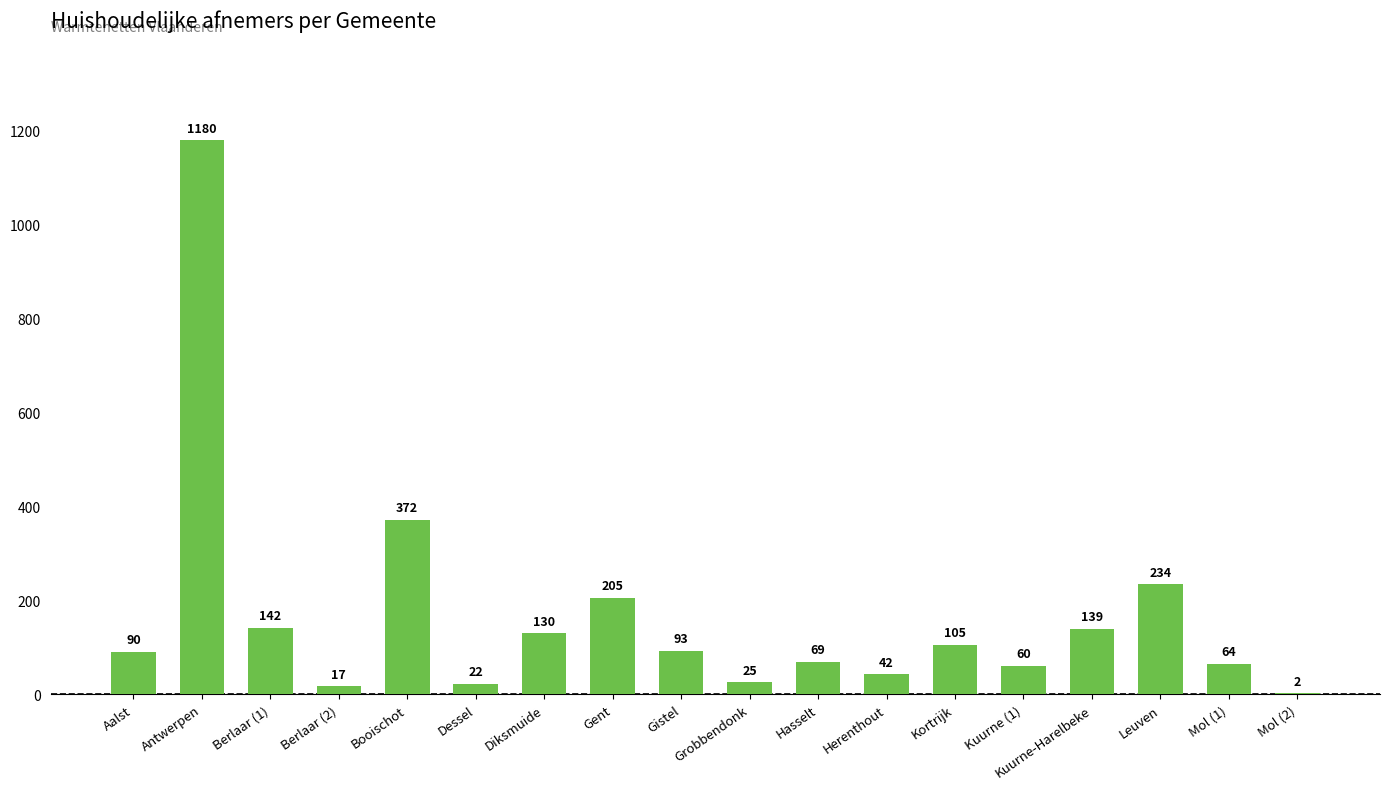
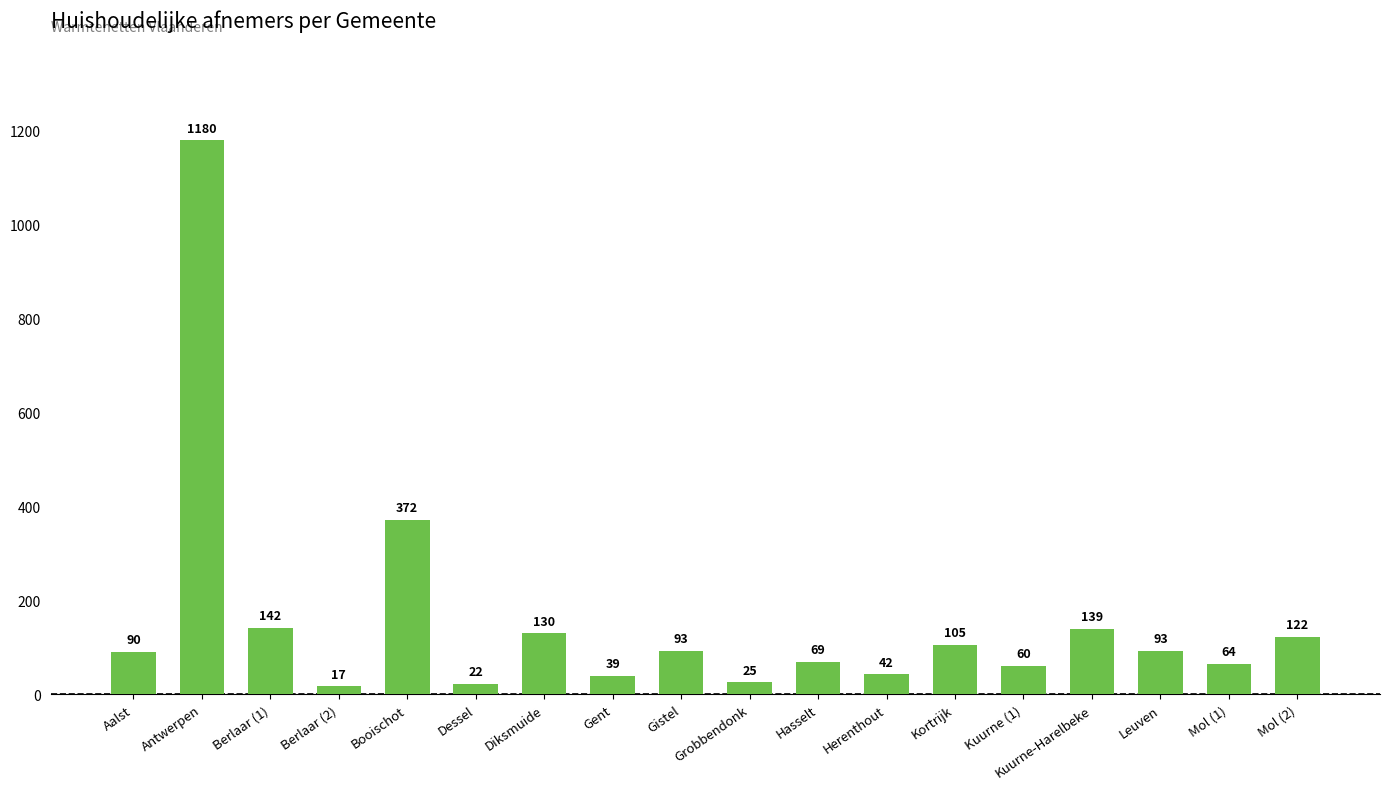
  {
    "Aalst": 90,
    "Antwerpen": 1180,
    "Berlaar (1)": 142,
    "Berlaar (2)": 17,
    "Booischot": 372,
    "Dessel": 22,
    "Diksmuide": 130,
-   "Gent": 205,
+   "Gent": 39,
    "Gistel": 93,
    "Grobbendonk": 25,
    "Hasselt": 69,
    "Herenthout": 42,
    "Kortrijk": 105,
    "Kuurne (1)": 60,
    "Kuurne-Harelbeke": 139,
-   "Leuven": 234,
+   "Leuven": 93,
    "Mol (1)": 64,
-   "Mol (2)": 2
+   "Mol (2)": 122
  }
